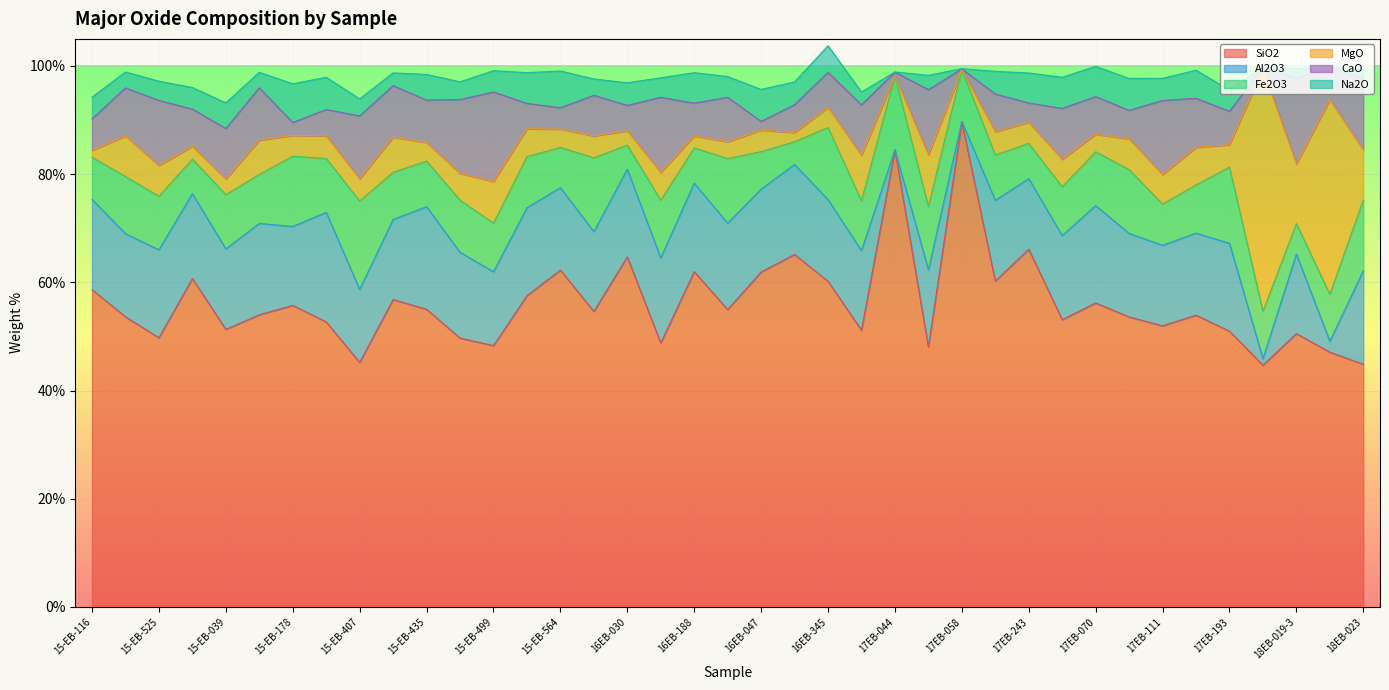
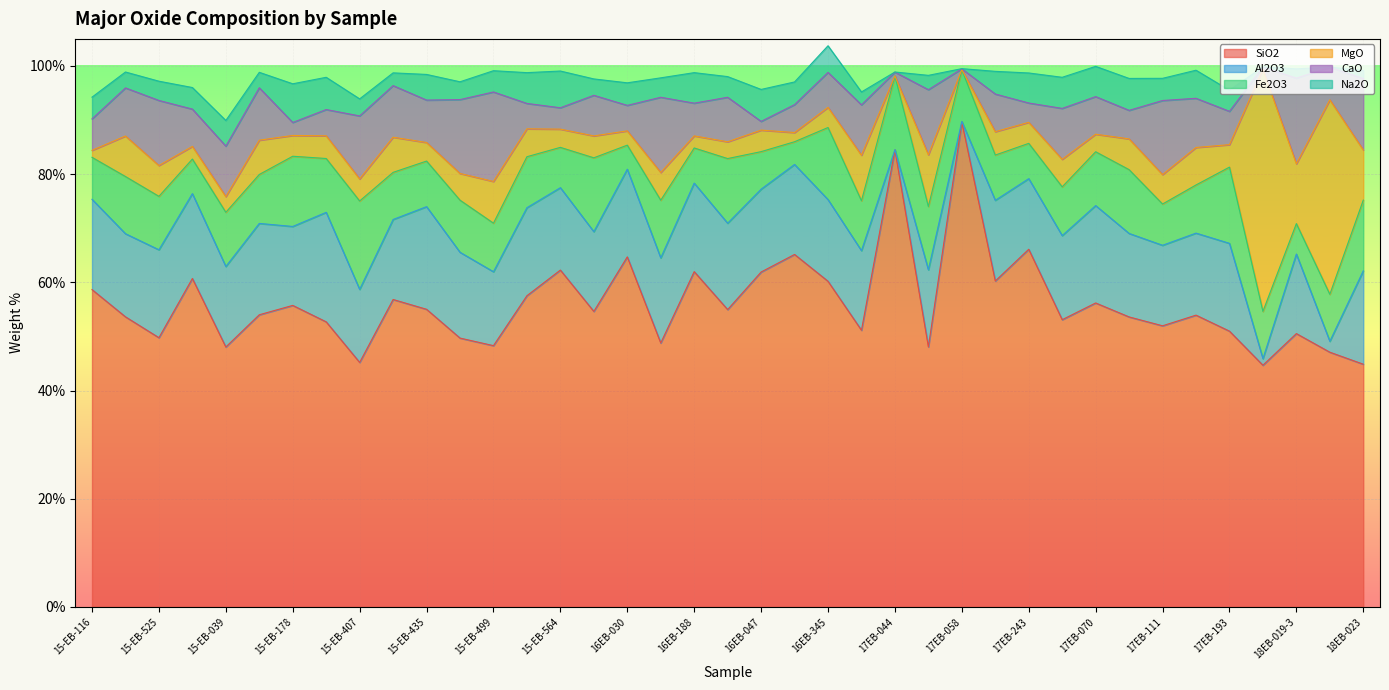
  {
    "SiO2": {
      "15-EB-116": "59%",
      "15-EB-525": "50%",
-     "15-EB-039": "51%",
+     "15-EB-039": "48%",
      "15-EB-178": "56%",
      "15-EB-407": "45%",
      "15-EB-435": "55%",
      "15-EB-499": "48%",
      "15-EB-564": "62%",
      "16EB-030": "65%",
      "16EB-188": "62%",
      "16EB-047": "62%",
      "16EB-345": "60%",
      "17EB-243": "66%",
      "17EB-070": "56%",
      "17EB-111": "52%",
      "17EB-193": "51%",
      "18EB-019-3": "51%",
      "18EB-023": "45%"
    },
    "Al2O3": {
      "15-EB-116": "17%",
      "15-EB-525": "16%",
      "15-EB-039": "15%",
      "15-EB-178": "15%",
      "15-EB-407": "14%",
      "15-EB-435": "19%",
      "15-EB-499": "14%",
      "15-EB-564": "15%",
      "16EB-030": "16%",
      "16EB-188": "16%",
      "16EB-047": "15%",
      "16EB-345": "15%",
      "17EB-243": "13%",
      "17EB-070": "18%",
      "17EB-111": "15%",
      "17EB-193": "16%",
      "18EB-019-3": "15%",
      "18EB-023": "17%"
    },
    "MgO": {
      "15-EB-116": "1%",
      "15-EB-525": "6%",
      "15-EB-039": "3%",
      "15-EB-178": "4%",
      "15-EB-407": "4%",
      "15-EB-435": "3%",
      "15-EB-499": "8%",
      "15-EB-564": "3%",
      "16EB-030": "3%",
      "16EB-188": "2%",
      "16EB-047": "4%",
      "16EB-345": "4%",
      "17EB-243": "4%",
      "17EB-070": "3%",
      "17EB-111": "5%",
      "17EB-193": "4%",
      "18EB-019-3": "11%",
      "18EB-023": "9%"
    },
    "CaO": {
      "15-EB-116": "6%",
      "15-EB-525": "12%",
      "15-EB-039": "9%",
      "15-EB-178": "2%",
      "15-EB-407": "12%",
      "15-EB-435": "8%",
      "15-EB-499": "17%",
      "15-EB-564": "4%",
      "16EB-030": "5%",
      "16EB-188": "6%",
      "16EB-047": "2%",
      "16EB-345": "6%",
      "17EB-243": "4%",
      "17EB-070": "7%",
      "17EB-111": "14%",
      "17EB-193": "6%"
    }
  }
